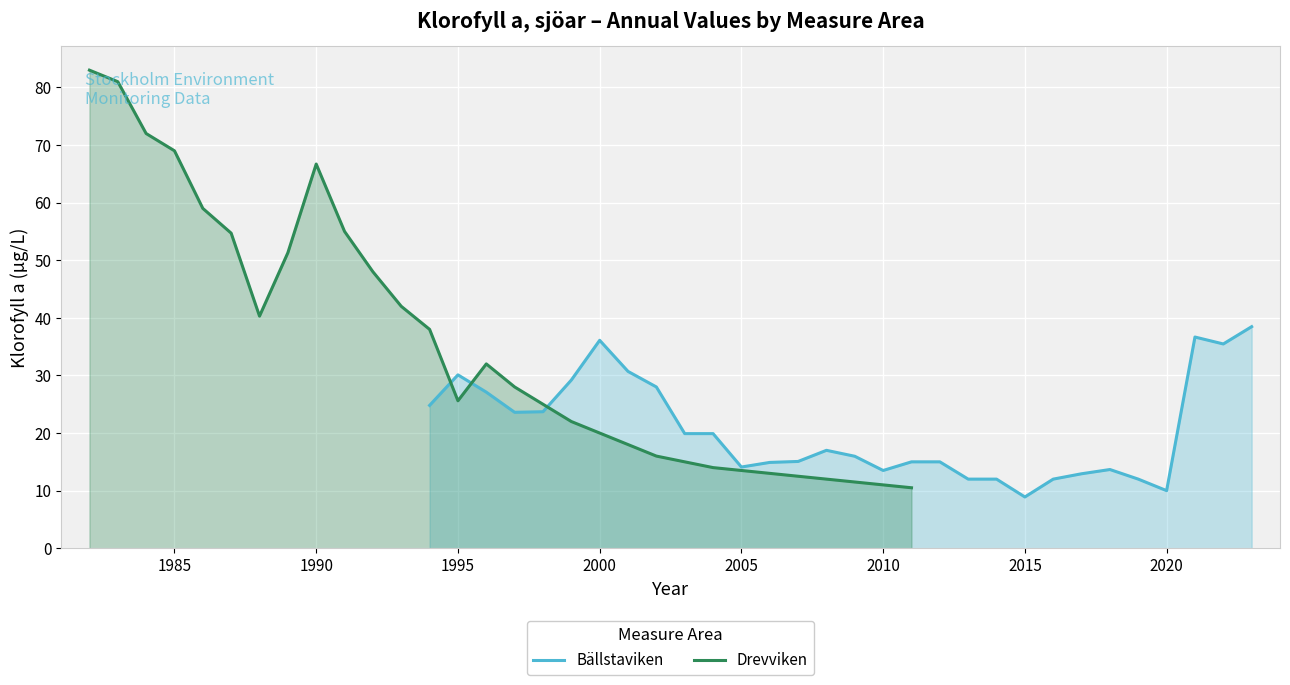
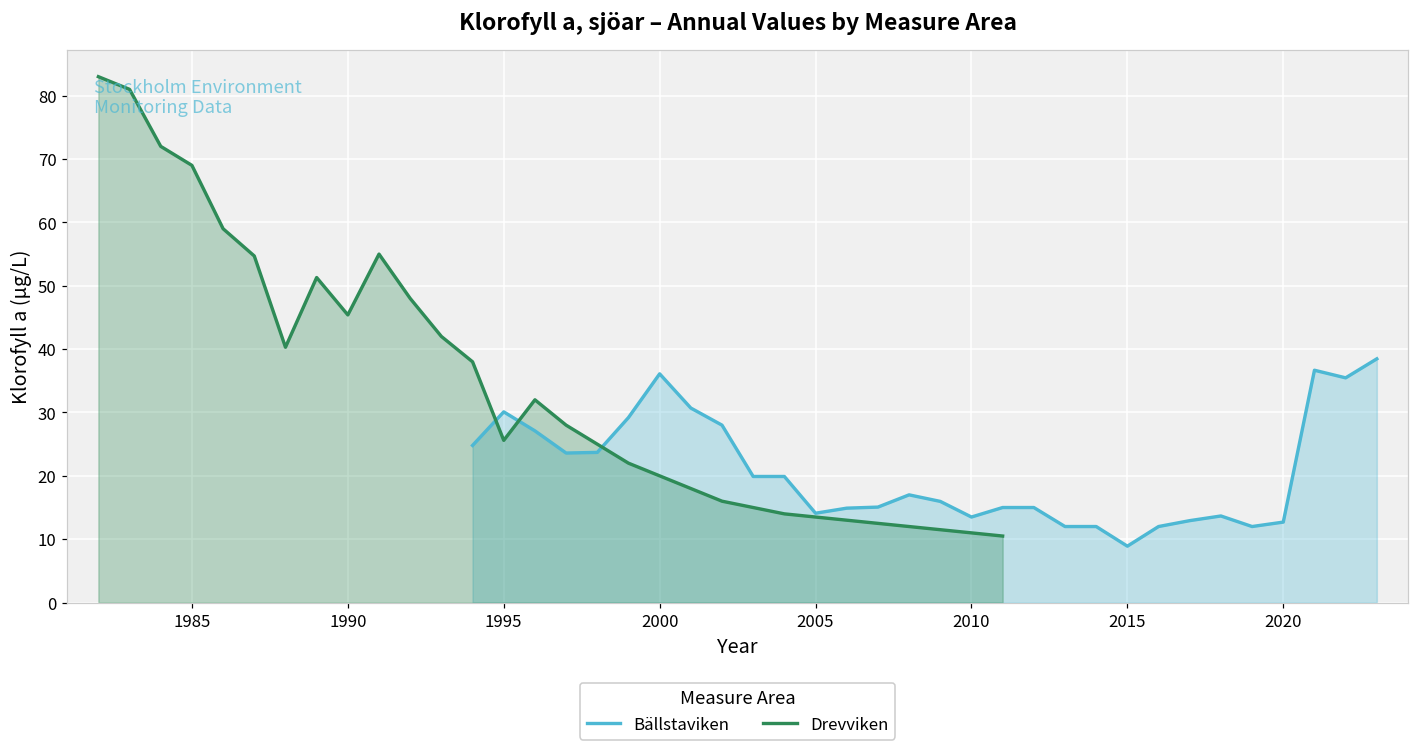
  {
    "Bällstaviken": {
      "1995": 30,
      "2000": 36,
      "2005": 14,
      "2010": 14,
      "2015": 9,
-     "2020": 10
+     "2020": 13
    },
    "Drevviken": {
      "1985": 69,
-     "1990": 67,
+     "1990": 45,
      "1995": 26,
      "2000": 20,
      "2005": 14,
      "2010": 11
    }
  }
